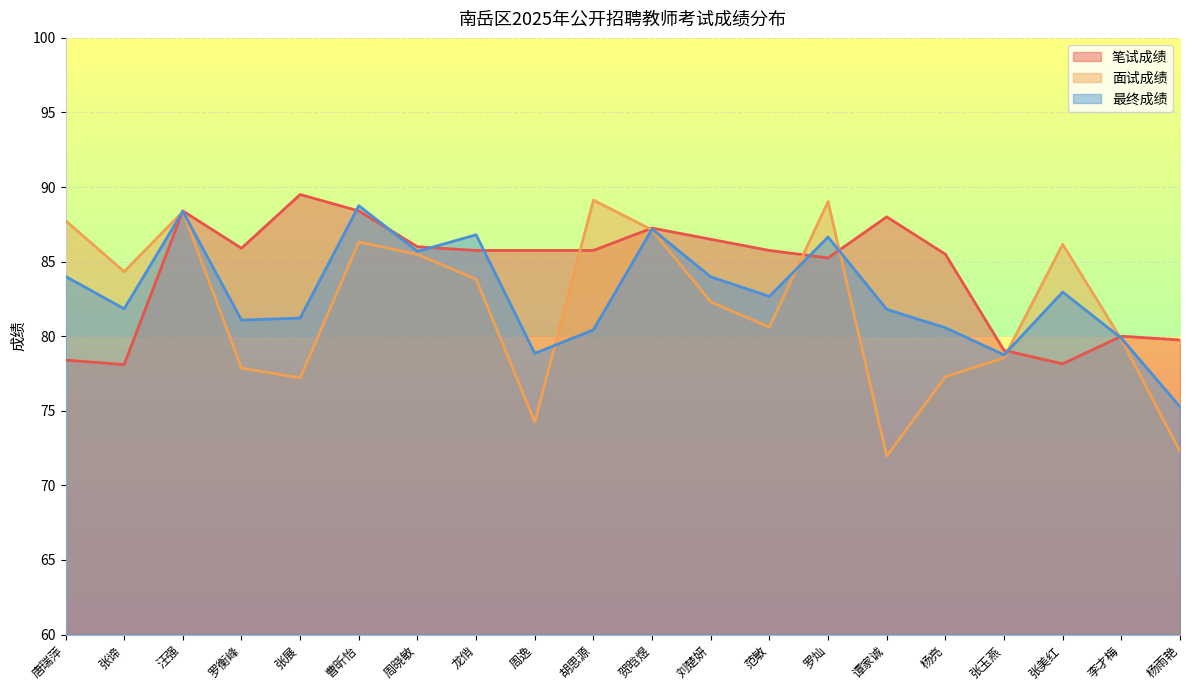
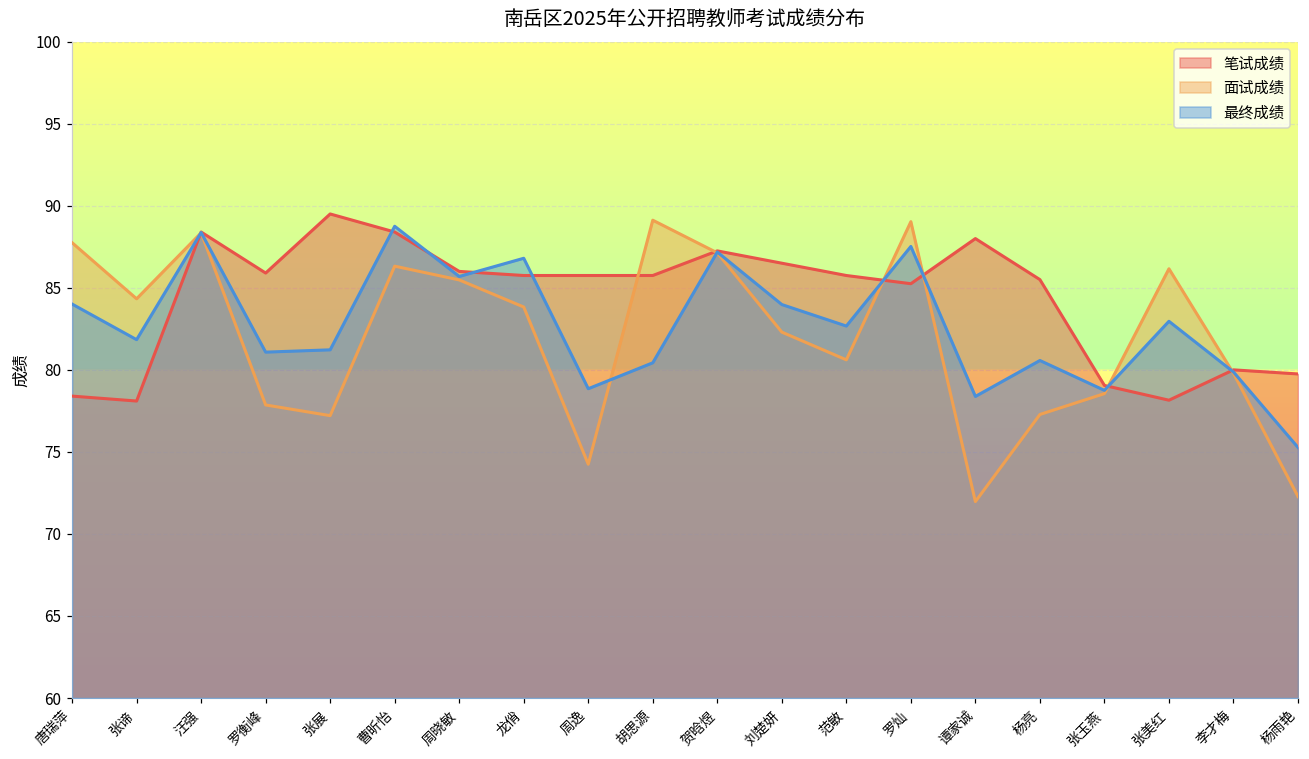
  {
    "最终成绩": {
      "唐瑞萍": 84.0,
      "张谛": 81.8,
      "罗衡峰": 81.1,
      "张展": 81.2,
      "曹昕怡": 88.8,
      "周晓敏": 85.7,
      "龙俏": 86.8,
      "周逸": 78.9,
      "胡思源": 80.4,
      "刘楚妍": 84.0,
      "范敏": 82.7,
-     "罗灿": 86.7,
-     "谭家诚": 81.8,
+     "罗灿": 87.5,
+     "谭家诚": 78.4,
      "杨亮": 80.6,
      "张玉燕": 78.8,
      "张美红": 83.0,
      "杨雨艳": 75.3
    }
  }
